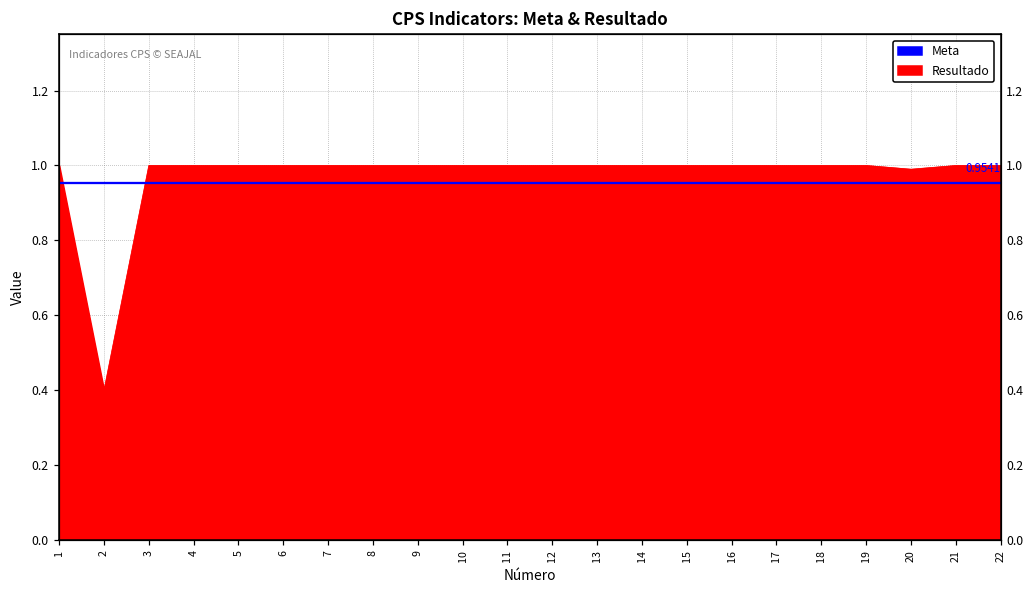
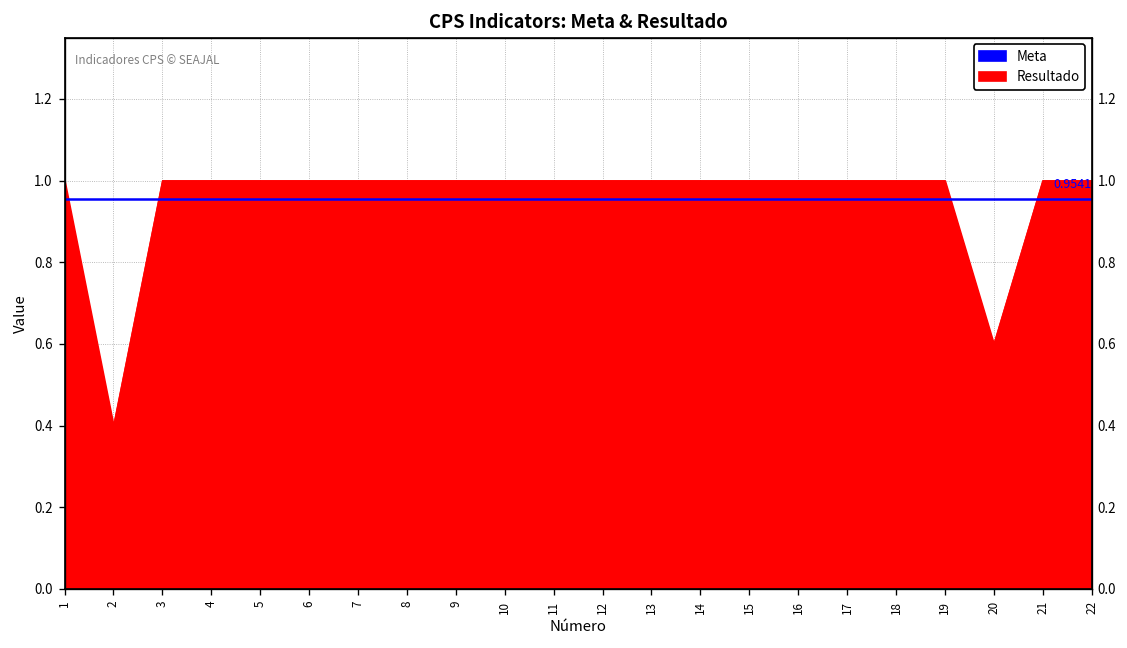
  {
    "1": 1.00,
    "2": 0.40,
    "3": 1.00,
    "4": 1.00,
    "5": 1.00,
    "6": 1.00,
    "7": 1.00,
    "8": 1.00,
    "9": 1.00,
    "10": 1.00,
    "11": 1.00,
    "12": 1.00,
    "13": 1.00,
    "14": 1.00,
    "15": 1.00,
    "16": 1.00,
    "17": 1.00,
    "18": 1.00,
    "19": 1.00,
-   "20": 0.99,
+   "20": 0.60,
    "21": 1.00
  }
